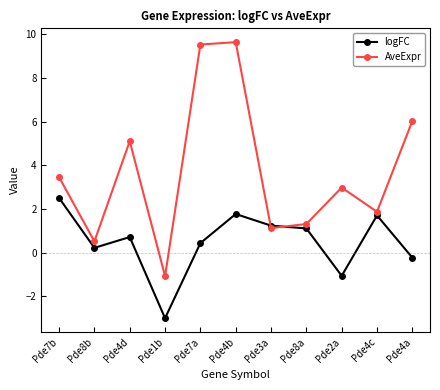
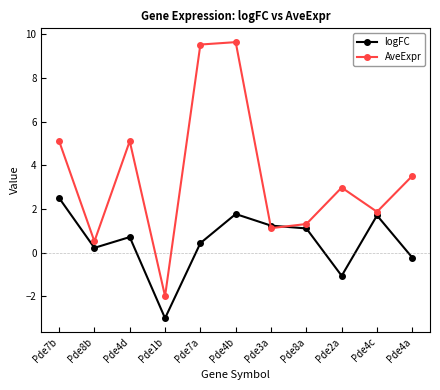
  {
    "logFC": {
      "Pde7b": 2.5,
      "Pde8b": 0.2,
      "Pde4d": 0.7,
      "Pde1b": -3.0,
      "Pde7a": 0.4,
      "Pde4b": 1.8,
      "Pde3a": 1.2,
      "Pde8a": 1.1,
      "Pde2a": -1.1,
      "Pde4c": 1.7,
      "Pde4a": -0.2
    },
    "AveExpr": {
-     "Pde7b": 3.5,
+     "Pde7b": 5.1,
      "Pde8b": 0.5,
      "Pde4d": 5.1,
-     "Pde1b": -1.1,
+     "Pde1b": -2.0,
      "Pde7a": 9.5,
      "Pde4b": 9.6,
      "Pde3a": 1.1,
      "Pde8a": 1.3,
      "Pde2a": 3.0,
      "Pde4c": 1.9,
-     "Pde4a": 6.0
+     "Pde4a": 3.5
    }
  }
